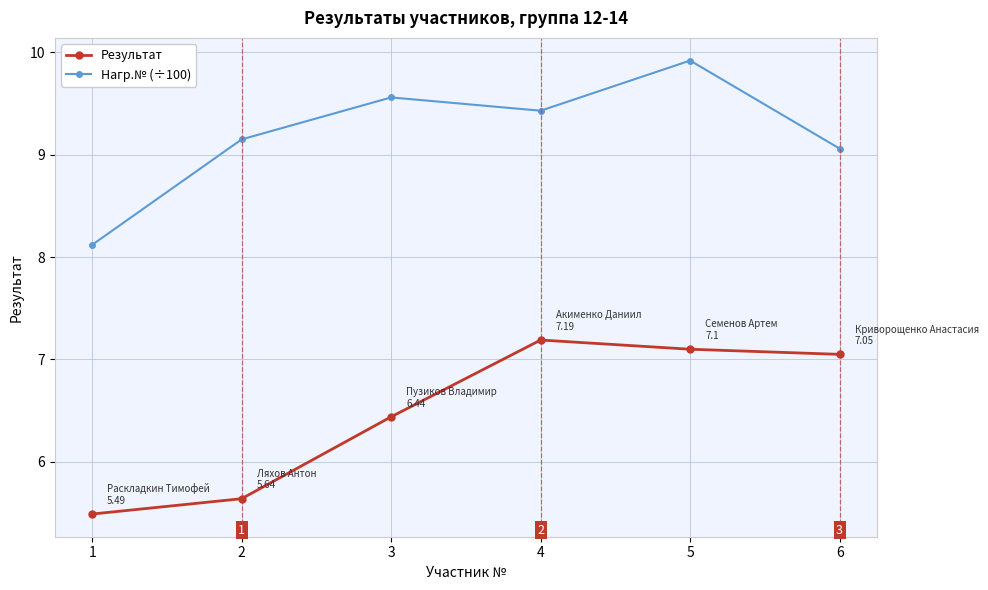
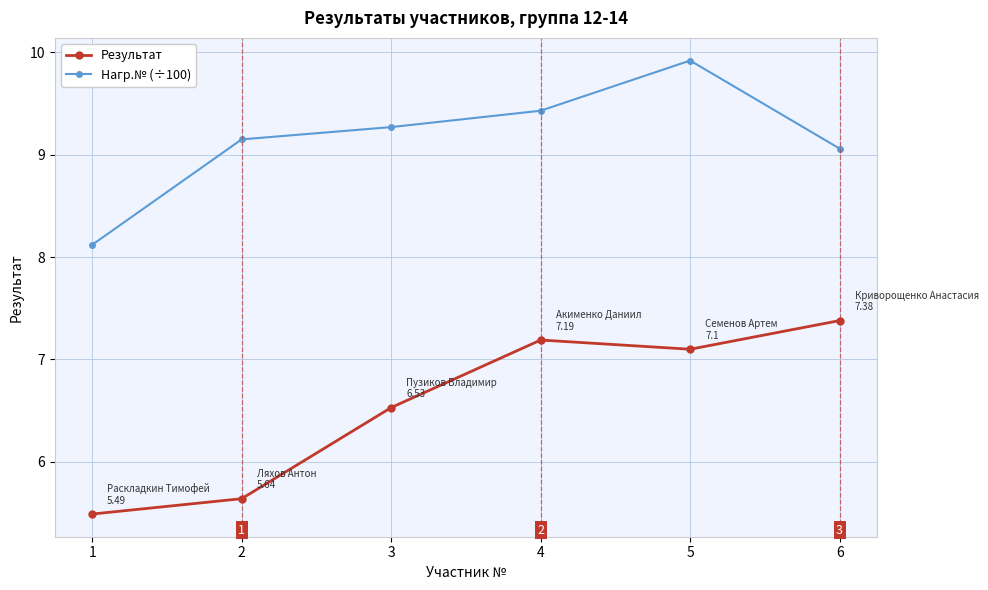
  {
    "Результат": {
      "1": 5.49,
      "2": 5.64,
-     "3": 6.44,
+     "3": 6.53,
      "4": 7.19,
      "5": 7.1,
-     "6": 7.05
+     "6": 7.38
    },
    "Нагр.№ (÷100)": {
      "1": 8.12,
      "2": 9.15,
-     "3": 9.56,
+     "3": 9.27,
      "4": 9.43,
      "5": 9.92,
      "6": 9.06
    }
  }
